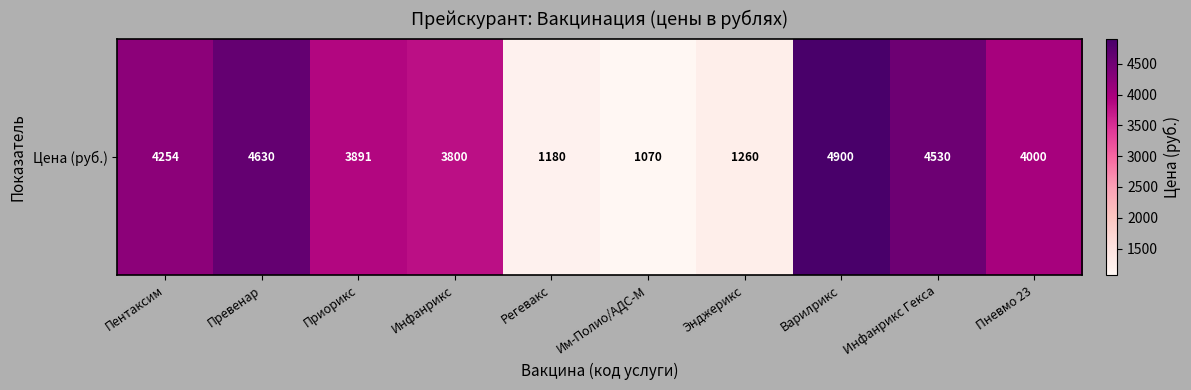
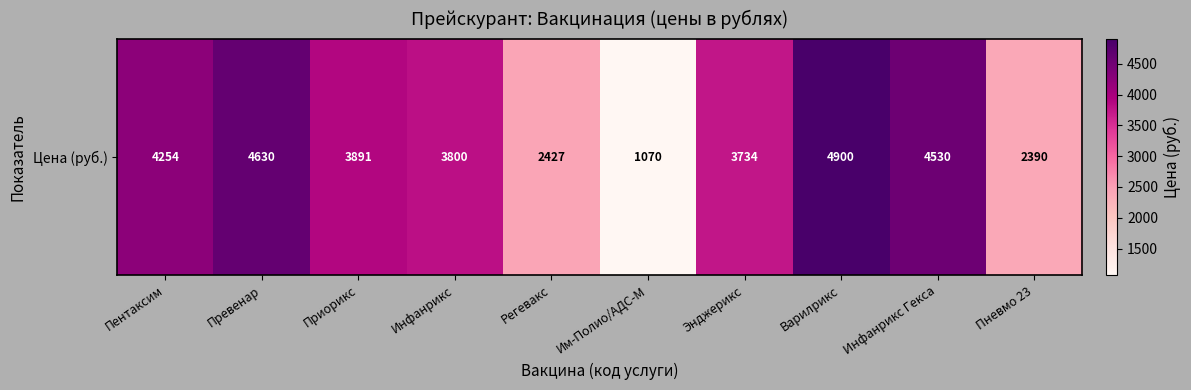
  {
    "Цена (руб.)": {
      "Пентаксим": 4254,
      "Превенар": 4630,
      "Приорикс": 3891,
      "Инфанрикс": 3800,
-     "Регевакс": 1180,
+     "Регевакс": 2427,
      "Им-Полио/АДС-М": 1070,
-     "Энджерикс": 1260,
+     "Энджерикс": 3734,
      "Варилрикс": 4900,
      "Инфанрикс Гекса": 4530,
-     "Пневмо 23": 4000
+     "Пневмо 23": 2390
    }
  }
